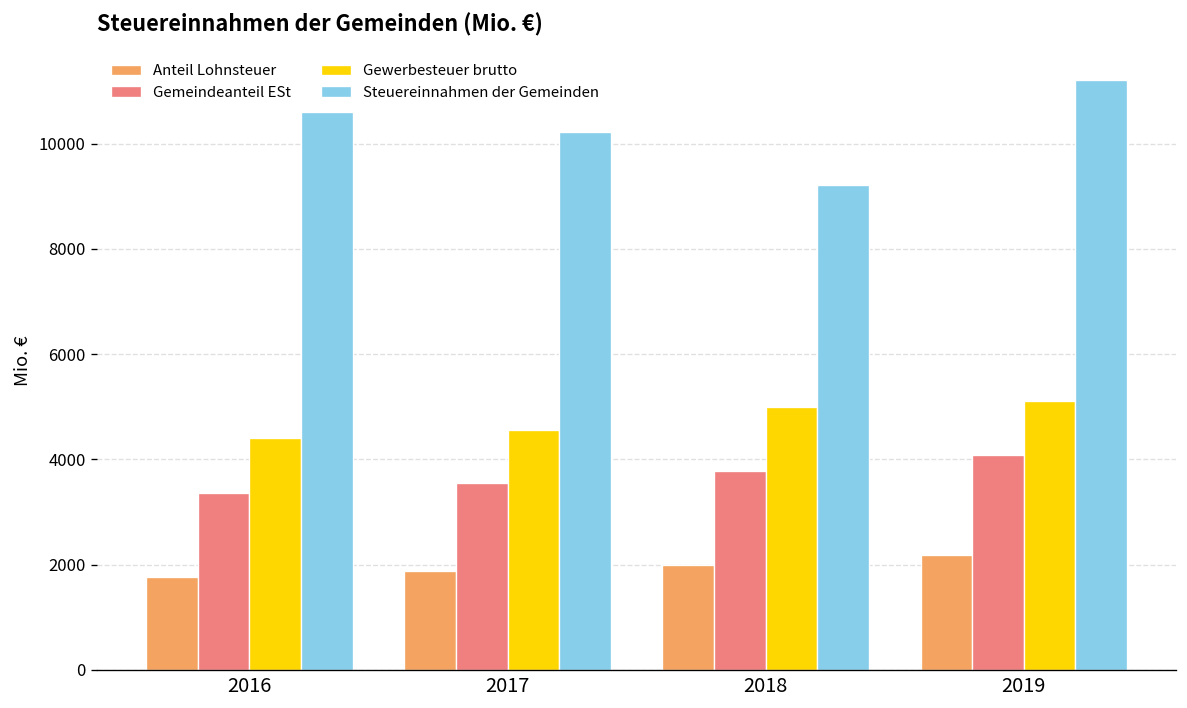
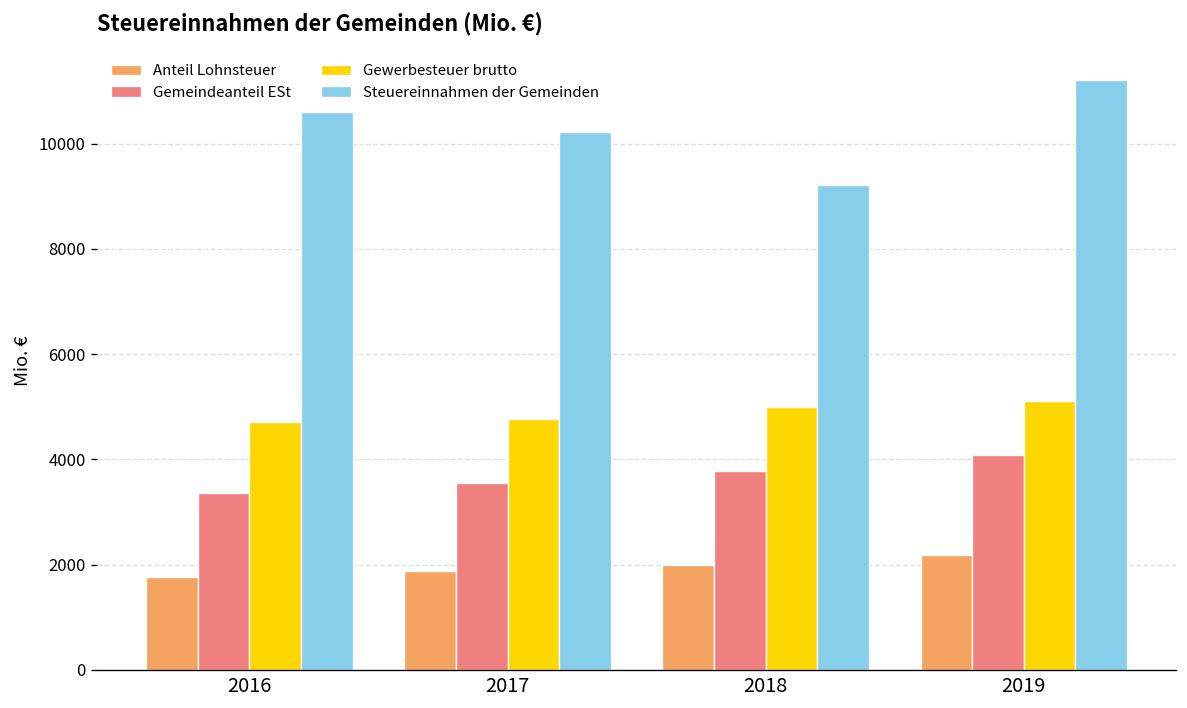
  {
    "Gewerbesteuer brutto": {
-     "2016": 4400,
-     "2017": 4600,
+     "2016": 4700,
+     "2017": 4800,
      "2018": 5000,
      "2019": 5100
    },
    "Steuereinnahmen der Gemeinden": {
      "2016": 10600,
      "2017": 10200,
      "2018": 9200,
      "2019": 11200
    }
  }
